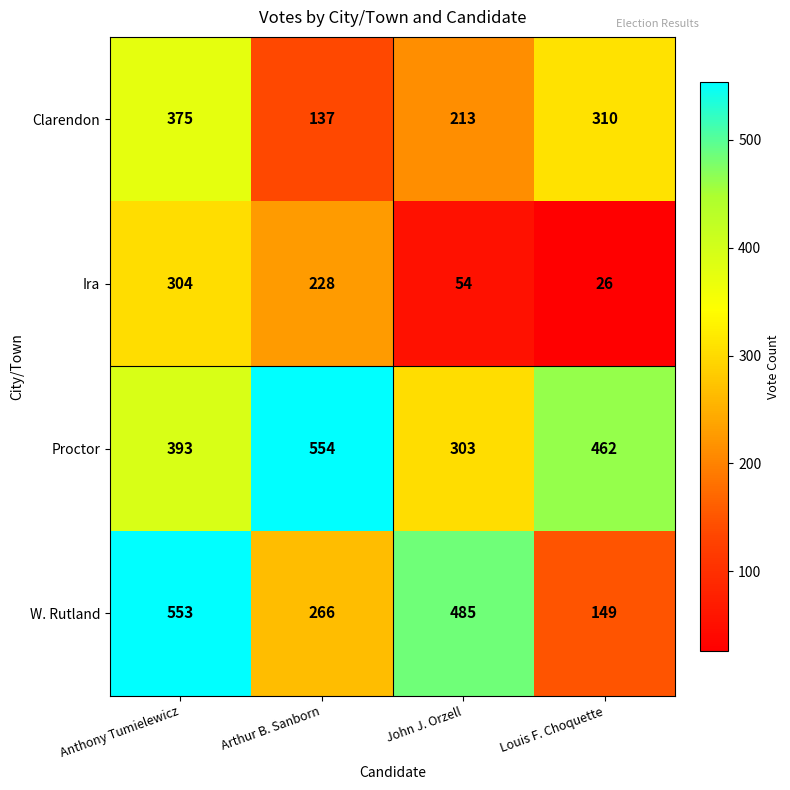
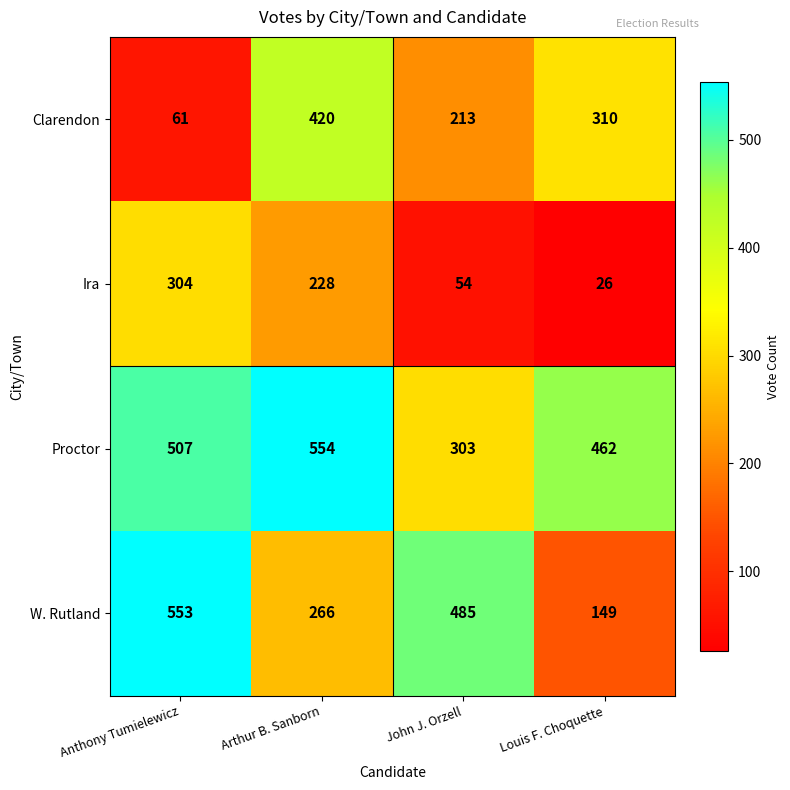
  {
    "Clarendon": {
-     "Anthony Tumielewicz": 375,
-     "Arthur B. Sanborn": 137,
+     "Anthony Tumielewicz": 61,
+     "Arthur B. Sanborn": 420,
      "John J. Orzell": 213,
      "Louis F. Choquette": 310
    },
    "Ira": {
      "Anthony Tumielewicz": 304,
      "Arthur B. Sanborn": 228,
      "John J. Orzell": 54,
      "Louis F. Choquette": 26
    },
    "Proctor": {
-     "Anthony Tumielewicz": 393,
+     "Anthony Tumielewicz": 507,
      "Arthur B. Sanborn": 554,
      "John J. Orzell": 303,
      "Louis F. Choquette": 462
    },
    "W. Rutland": {
      "Anthony Tumielewicz": 553,
      "Arthur B. Sanborn": 266,
      "John J. Orzell": 485,
      "Louis F. Choquette": 149
    }
  }
